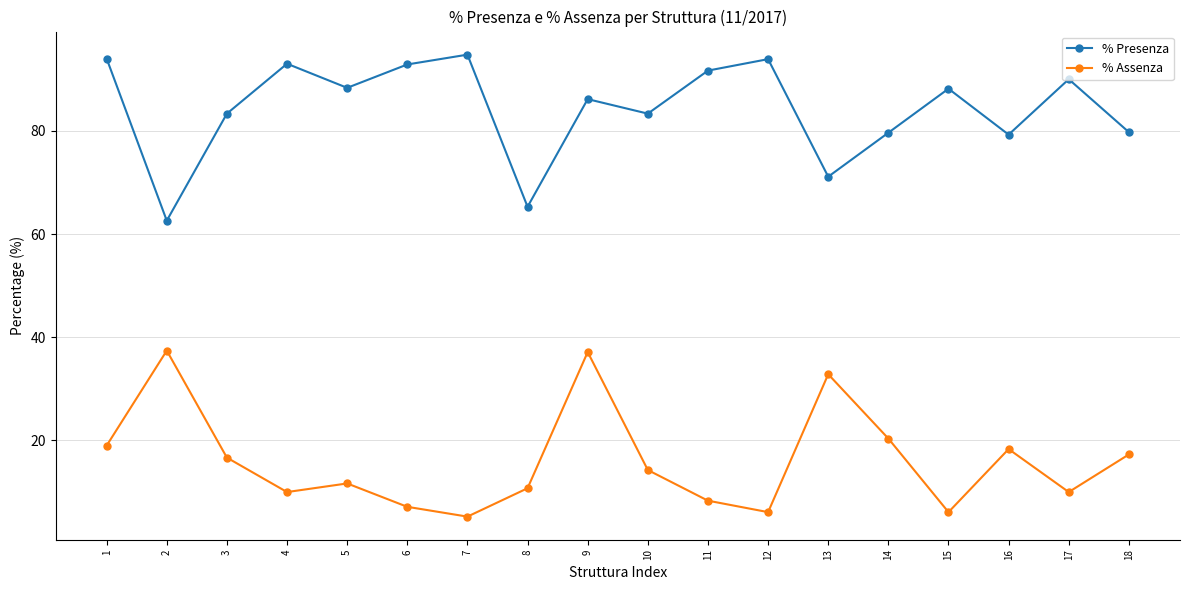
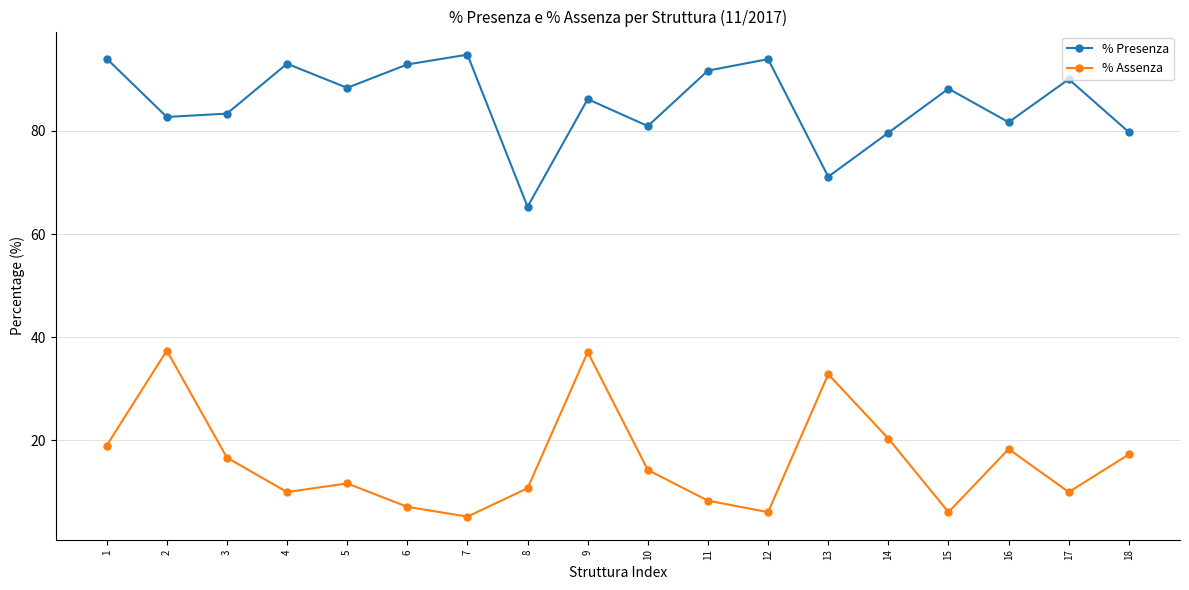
  {
    "% Presenza": {
      "1": 94,
-     "2": 63,
+     "2": 83,
      "3": 83,
      "4": 93,
      "5": 88,
      "6": 93,
      "7": 95,
      "8": 65,
      "9": 86,
-     "10": 83,
+     "10": 81,
      "11": 92,
      "12": 94,
      "13": 71,
      "14": 80,
      "15": 88,
-     "16": 79,
+     "16": 82,
      "18": 80
    },
    "% Assenza": {
      "1": 19,
      "2": 37,
      "3": 17,
      "4": 10,
      "5": 12,
      "6": 7,
      "7": 5,
      "8": 11,
      "9": 37,
      "10": 14,
      "11": 8,
      "12": 6,
      "13": 33,
      "14": 20,
      "15": 6,
      "16": 18,
      "17": 10,
      "18": 17
    }
  }
